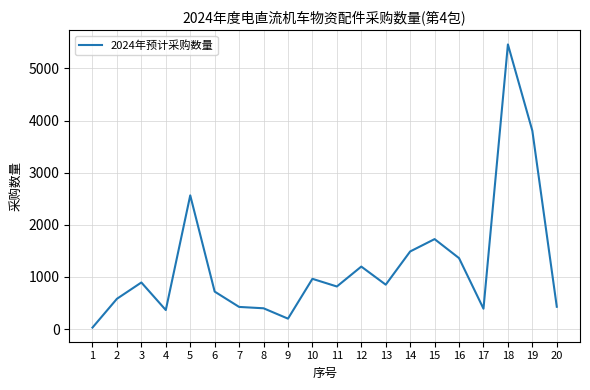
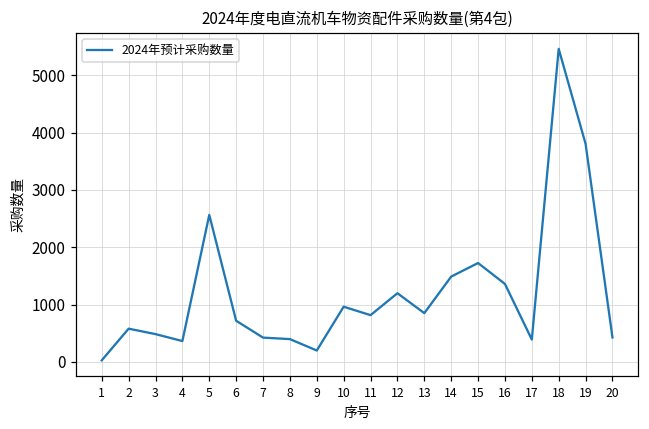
  {
    "1": 0,
    "2": 600,
-   "3": 900,
+   "3": 500,
    "4": 400,
    "5": 2600,
    "6": 700,
    "7": 400,
    "8": 400,
    "9": 200,
    "10": 1000,
    "11": 800,
    "12": 1200,
    "13": 900,
    "14": 1500,
    "15": 1700,
    "16": 1400,
    "17": 400,
    "18": 5500,
    "19": 3800,
    "20": 400
  }
